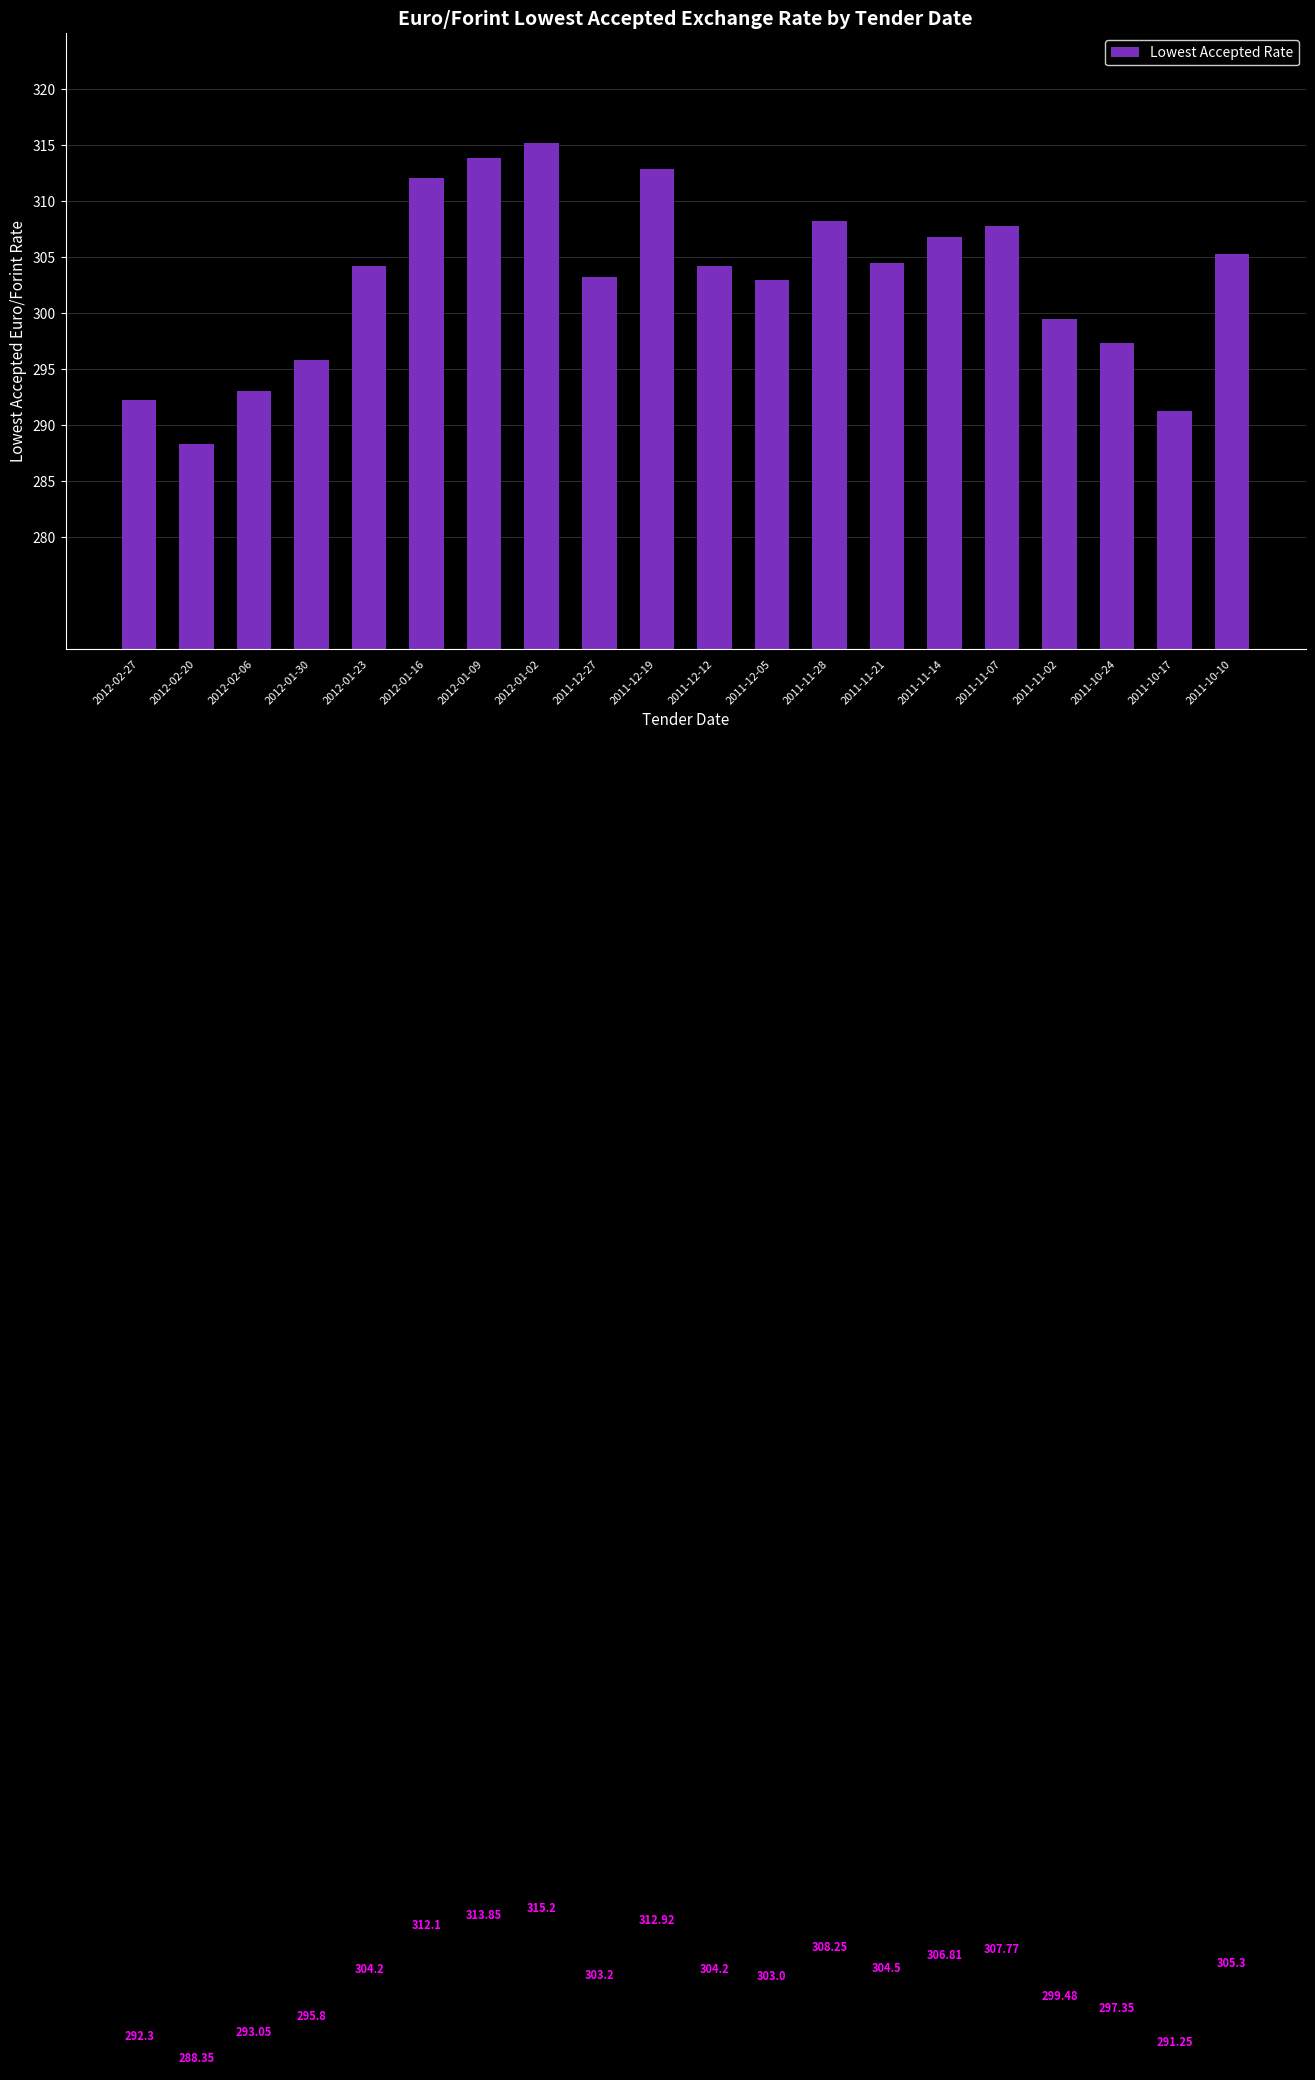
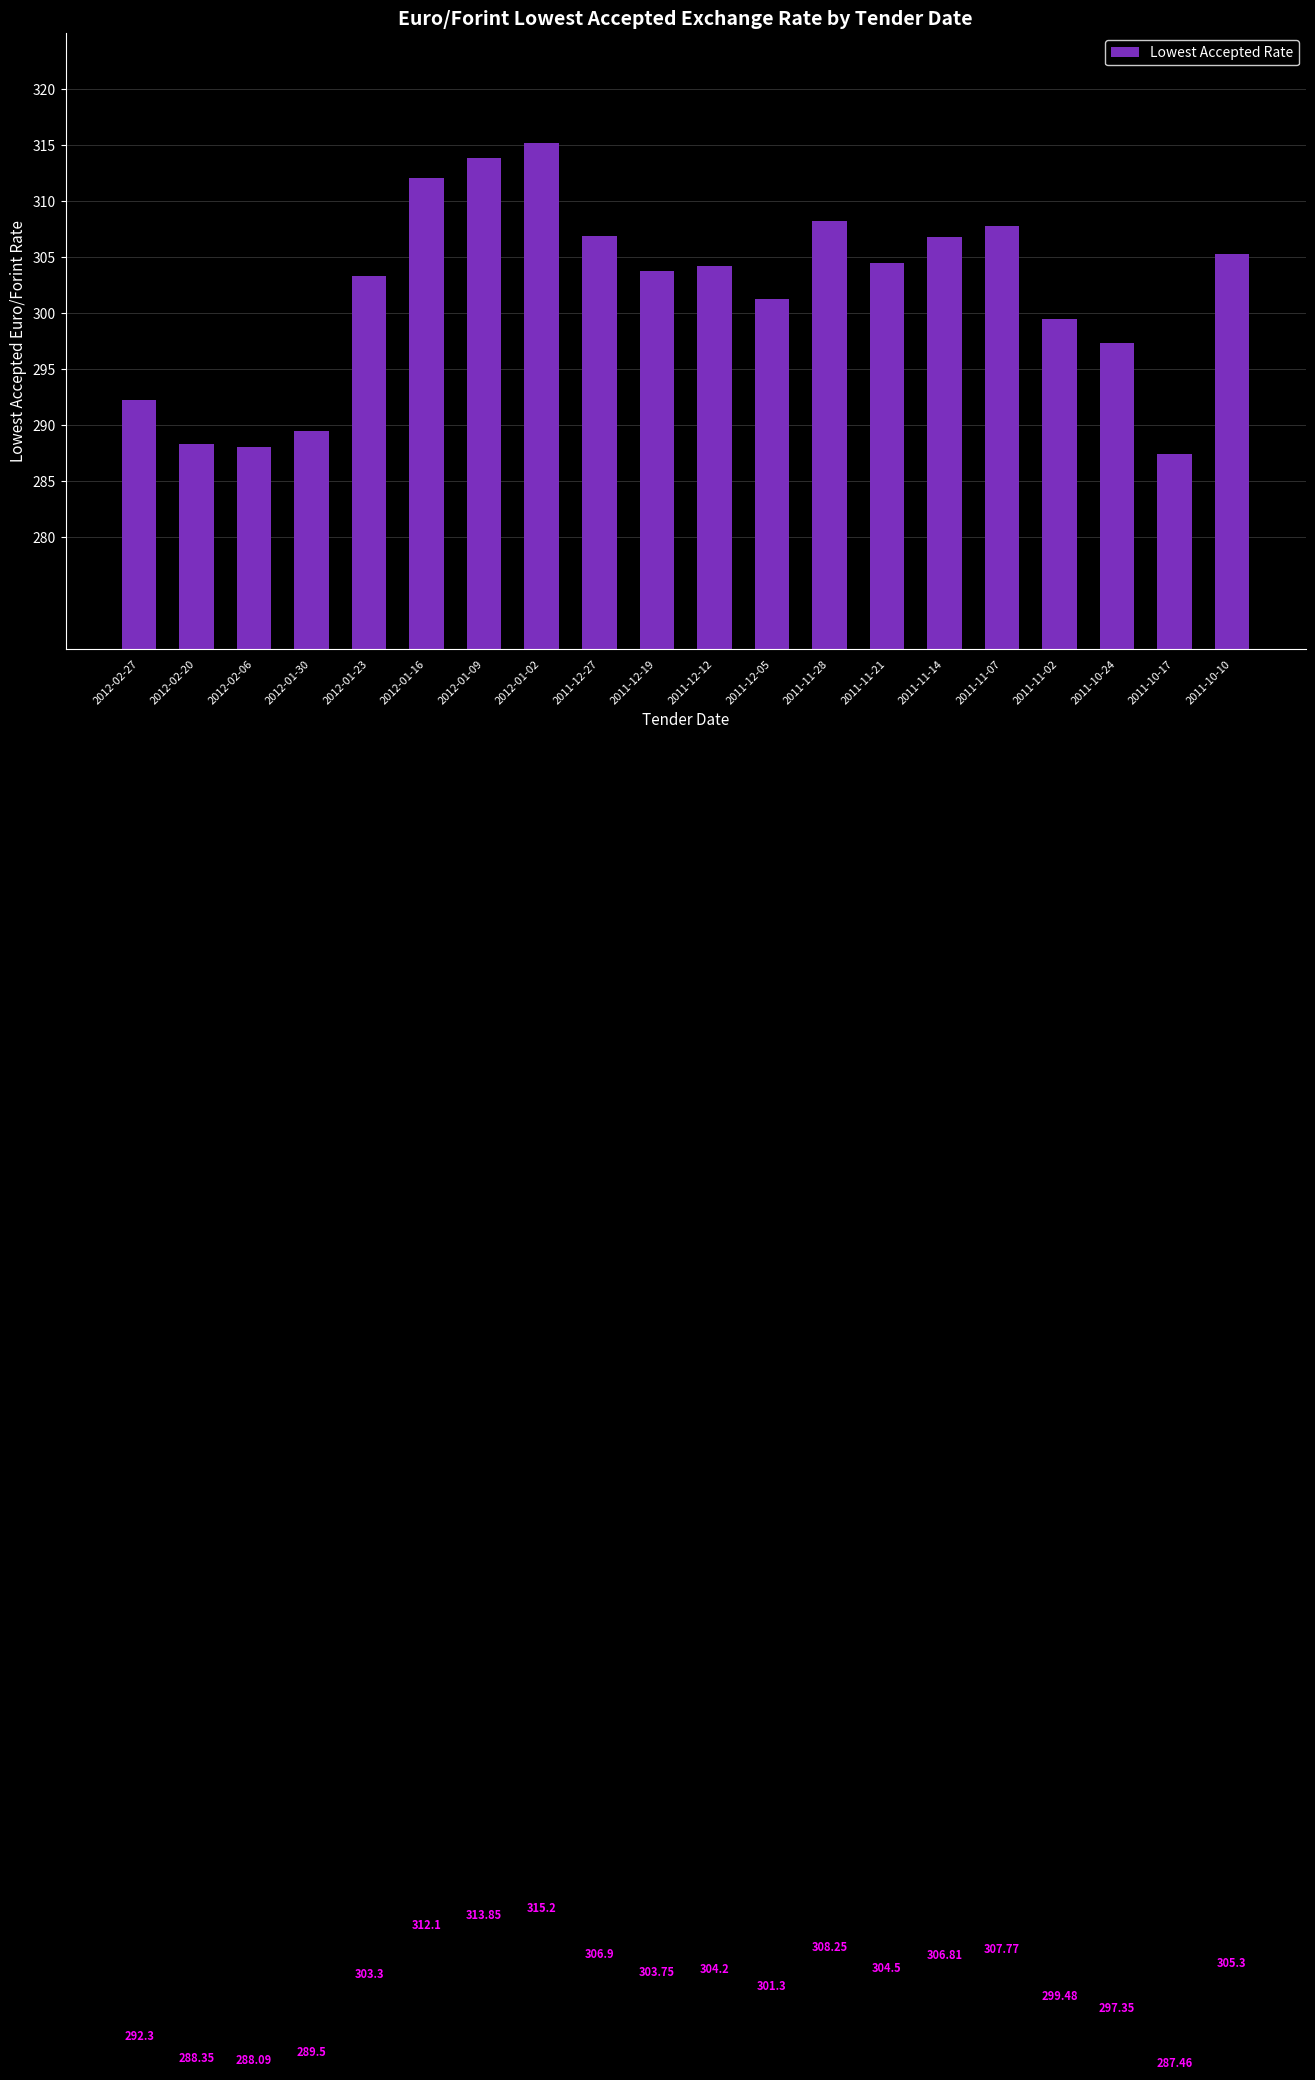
  {
    "2012-02-27": 292.3,
    "2012-02-20": 288.35,
-   "2012-02-06": 293.05,
-   "2012-01-30": 295.8,
-   "2012-01-23": 304.2,
+   "2012-02-06": 288.09,
+   "2012-01-30": 289.5,
+   "2012-01-23": 303.3,
    "2012-01-16": 312.1,
    "2012-01-09": 313.85,
    "2012-01-02": 315.2,
-   "2011-12-27": 303.2,
-   "2011-12-19": 312.92,
+   "2011-12-27": 306.9,
+   "2011-12-19": 303.75,
    "2011-12-12": 304.2,
-   "2011-12-05": 303.0,
+   "2011-12-05": 301.3,
    "2011-11-28": 308.25,
    "2011-11-21": 304.5,
    "2011-11-14": 306.81,
    "2011-11-07": 307.77,
    "2011-11-02": 299.48,
    "2011-10-24": 297.35,
-   "2011-10-17": 291.25,
+   "2011-10-17": 287.46,
    "2011-10-10": 305.3
  }
